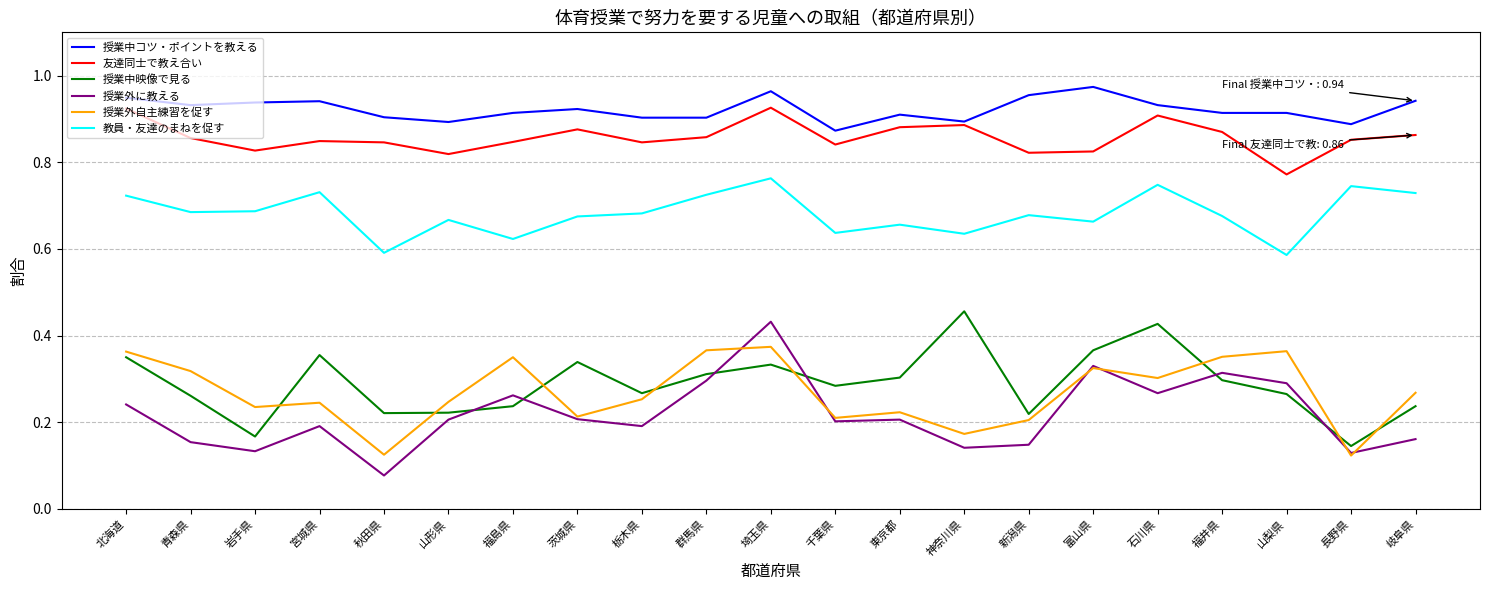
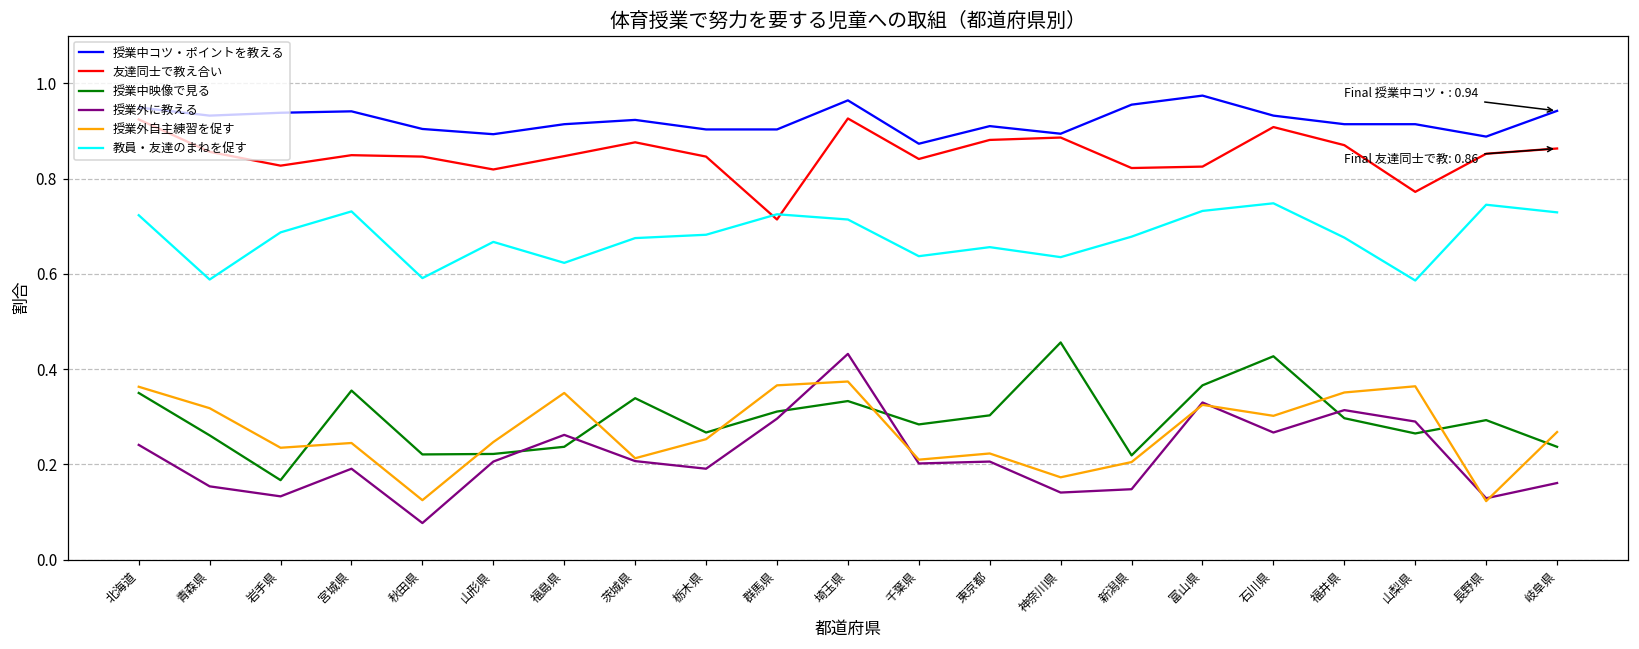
  {
    "授業中コツ・ポイントを教える": {
      "岐阜県": 0.94
    },
    "友達同士で教え合い": {
      "岩手県": 0.83,
      "宮城県": 0.85,
      "秋田県": 0.85,
      "山形県": 0.82,
      "福島県": 0.85,
      "茨城県": 0.88,
      "栃木県": 0.85,
-     "群馬県": 0.86,
+     "群馬県": 0.71,
      "埼玉県": 0.93,
      "千葉県": 0.84,
      "東京都": 0.88,
      "神奈川県": 0.89,
      "新潟県": 0.82,
      "富山県": 0.83,
      "石川県": 0.91,
      "福井県": 0.87,
      "山梨県": 0.77,
      "岐阜県": 0.86
    },
    "授業中映像で見る": {
      "北海道": 0.35,
      "青森県": 0.26,
      "岩手県": 0.17,
      "宮城県": 0.36,
      "秋田県": 0.22,
      "山形県": 0.22,
      "福島県": 0.24,
      "茨城県": 0.34,
      "栃木県": 0.27,
      "群馬県": 0.31,
      "埼玉県": 0.33,
      "千葉県": 0.28,
      "東京都": 0.30,
      "神奈川県": 0.46,
      "新潟県": 0.22,
      "富山県": 0.37,
      "石川県": 0.43,
      "福井県": 0.30,
      "山梨県": 0.27,
-     "長野県": 0.15,
+     "長野県": 0.29,
      "岐阜県": 0.24
    },
    "授業外に教える": {
      "北海道": 0.24,
      "青森県": 0.15,
      "岩手県": 0.13,
      "宮城県": 0.19,
      "秋田県": 0.08,
      "山形県": 0.21,
      "福島県": 0.26,
      "茨城県": 0.21,
      "栃木県": 0.19,
      "群馬県": 0.30,
      "埼玉県": 0.43,
      "千葉県": 0.20,
      "東京都": 0.21,
      "神奈川県": 0.14,
      "新潟県": 0.15,
      "石川県": 0.27,
      "福井県": 0.31,
      "山梨県": 0.29,
      "長野県": 0.13,
      "岐阜県": 0.16
    },
    "授業外自主練習を促す": {
      "北海道": 0.36,
      "青森県": 0.32,
      "岩手県": 0.24,
      "宮城県": 0.25,
      "秋田県": 0.13,
      "山形県": 0.25,
      "福島県": 0.35,
      "茨城県": 0.21,
      "栃木県": 0.25,
      "群馬県": 0.37,
      "埼玉県": 0.37,
      "千葉県": 0.21,
      "東京都": 0.22,
      "神奈川県": 0.17,
      "新潟県": 0.21,
      "石川県": 0.30,
      "福井県": 0.35,
      "山梨県": 0.36,
      "長野県": 0.12,
      "岐阜県": 0.27
    },
    "教員・友達のまねを促す": {
      "北海道": 0.72,
-     "青森県": 0.69,
+     "青森県": 0.59,
      "岩手県": 0.69,
      "宮城県": 0.73,
      "秋田県": 0.59,
      "山形県": 0.67,
      "福島県": 0.62,
      "茨城県": 0.68,
      "栃木県": 0.68,
      "群馬県": 0.73,
-     "埼玉県": 0.76,
+     "埼玉県": 0.71,
      "千葉県": 0.64,
      "東京都": 0.66,
      "神奈川県": 0.64,
      "新潟県": 0.68,
-     "富山県": 0.66,
+     "富山県": 0.73,
      "石川県": 0.75,
      "福井県": 0.68,
      "山梨県": 0.59,
      "長野県": 0.75,
      "岐阜県": 0.73
    }
  }
